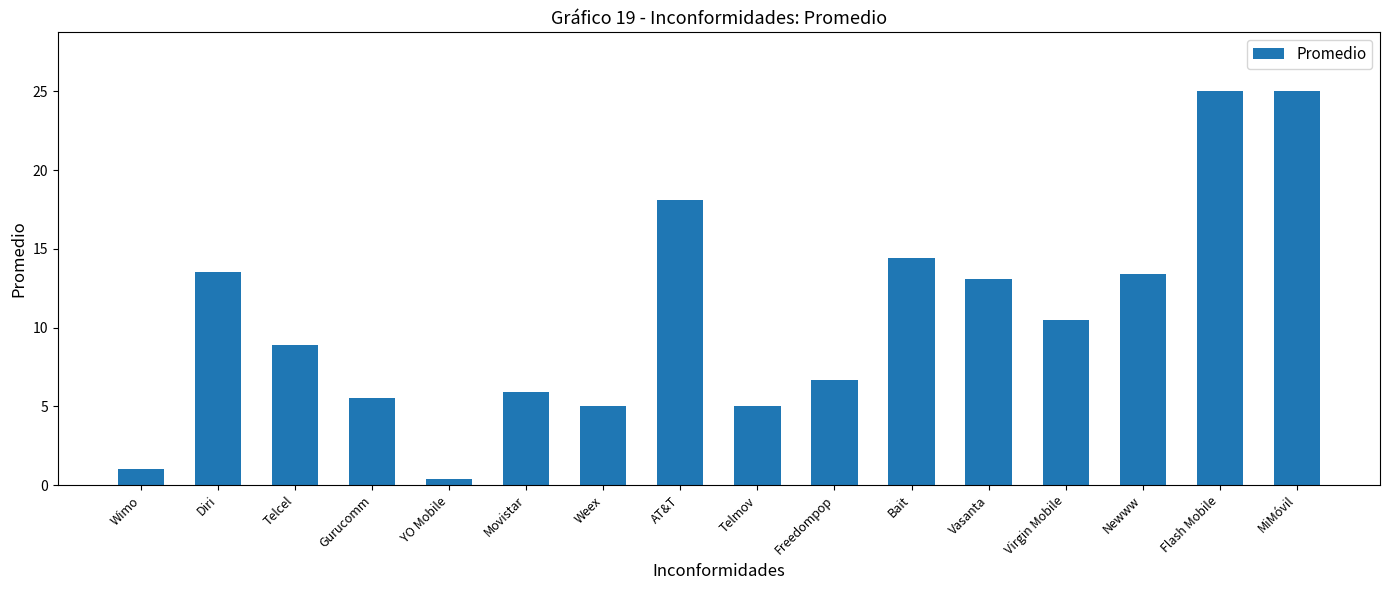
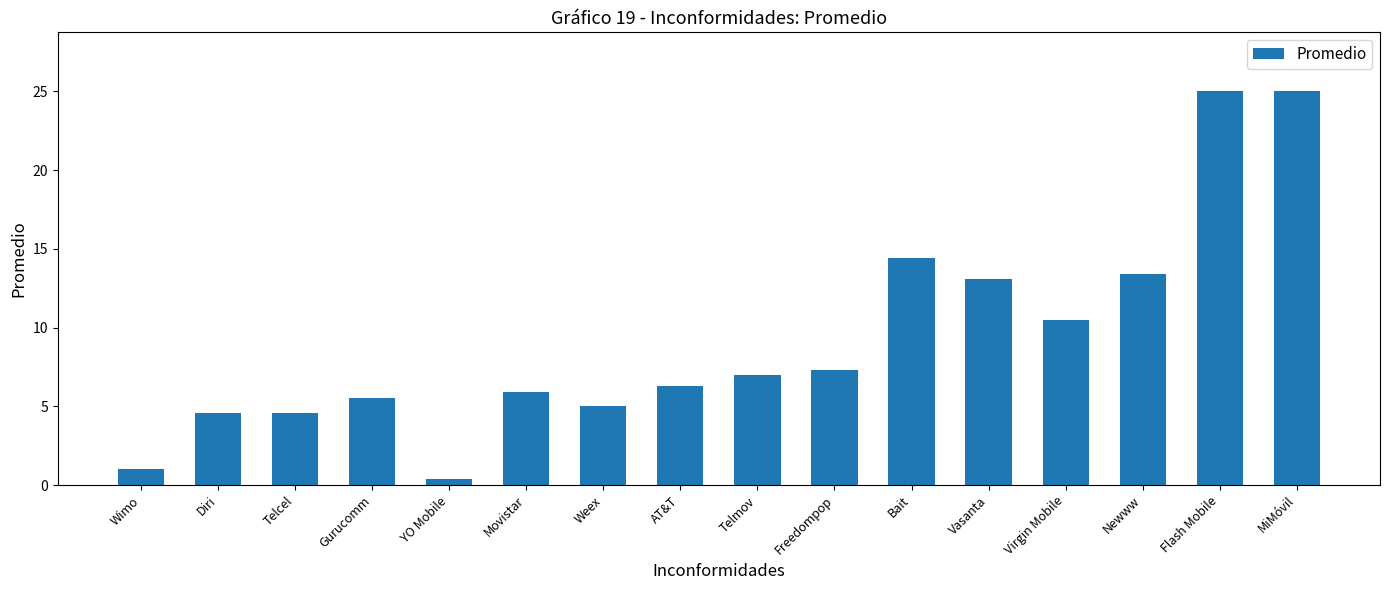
  {
    "Wimo": 1.0,
-   "Diri": 13.5,
-   "Telcel": 8.9,
+   "Diri": 4.6,
+   "Telcel": 4.6,
    "Gurucomm": 5.5,
    "YO Mobile": 0.4,
    "Movistar": 5.9,
    "Weex": 5.0,
-   "AT&T": 18.1,
-   "Telmov": 5,
-   "Freedompop": 6.7,
+   "AT&T": 6.3,
+   "Telmov": 7,
+   "Freedompop": 7.3,
    "Bait": 14.4,
    "Vasanta": 13.1,
    "Virgin Mobile": 10.5,
    "Newww": 13.4,
    "Flash Mobile": 25.0,
    "MiMóvil": 25.0
  }
